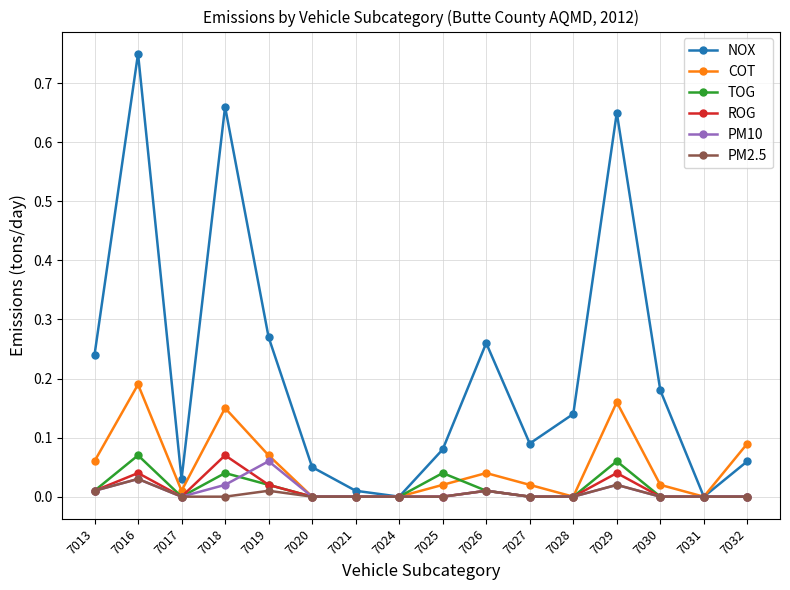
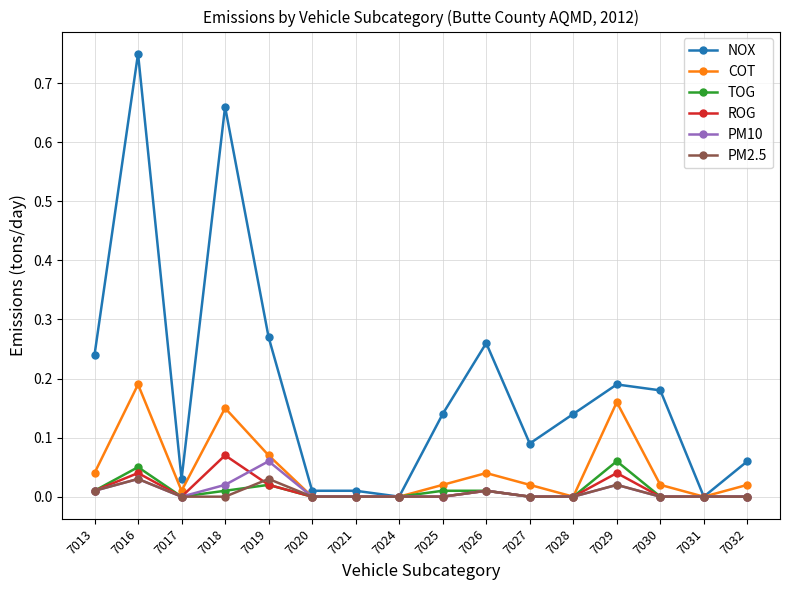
  {
    "NOX": {
      "7013": 0.24,
      "7016": 0.75,
      "7017": 0.03,
      "7018": 0.66,
      "7019": 0.27,
-     "7020": 0.05,
+     "7020": 0.01,
      "7021": 0.01,
-     "7025": 0.08,
+     "7025": 0.14,
      "7026": 0.26,
      "7027": 0.09,
      "7028": 0.14,
-     "7029": 0.65,
+     "7029": 0.19,
      "7030": 0.18,
      "7032": 0.06
    },
    "COT": {
-     "7013": 0.06,
+     "7013": 0.04,
      "7016": 0.19,
      "7017": 0.01,
      "7018": 0.15,
      "7019": 0.07,
      "7025": 0.02,
      "7026": 0.04,
      "7027": 0.02,
      "7029": 0.16,
      "7030": 0.02,
-     "7032": 0.09
+     "7032": 0.02
    },
    "TOG": {
-     "7016": 0.07,
-     "7018": 0.04,
-     "7025": 0.04,
+     "7016": 0.05,
+     "7018": 0.01,
+     "7025": 0.01,
      "7029": 0.06
    },
    "ROG": {
      "7016": 0.04,
      "7018": 0.07,
      "7029": 0.04
    },
    "PM10": {
      "7018": 0.02,
      "7019": 0.06
    },
    "PM2.5": {
      "7018": 0.00,
-     "7019": 0.01
+     "7019": 0.03
    }
  }
